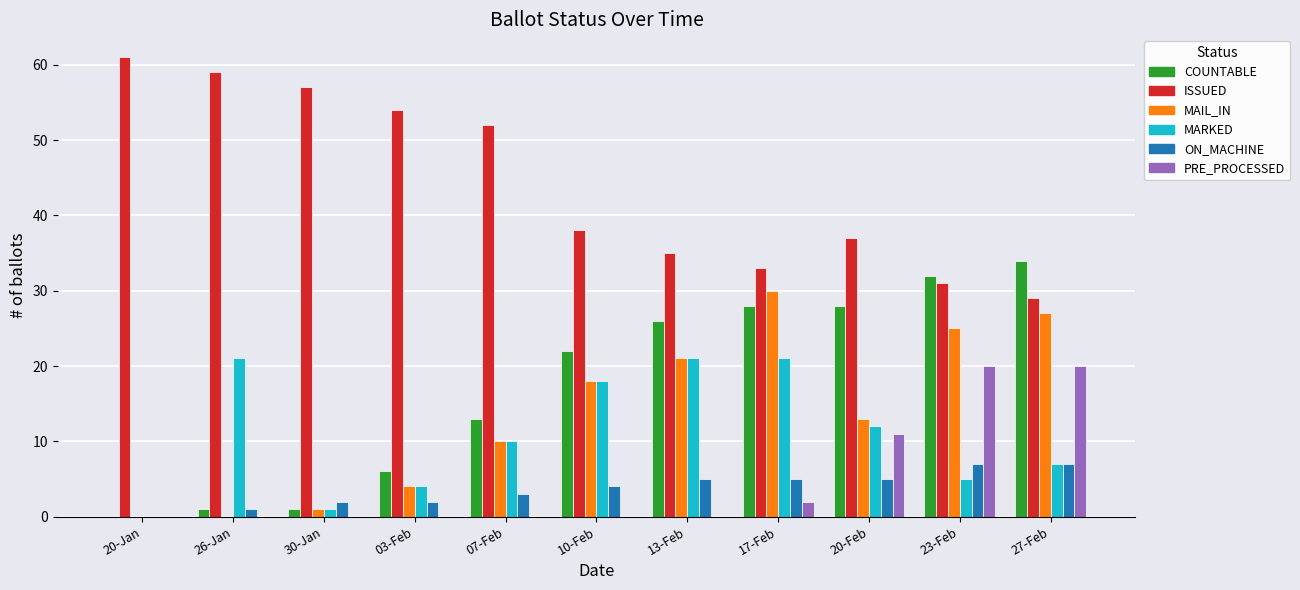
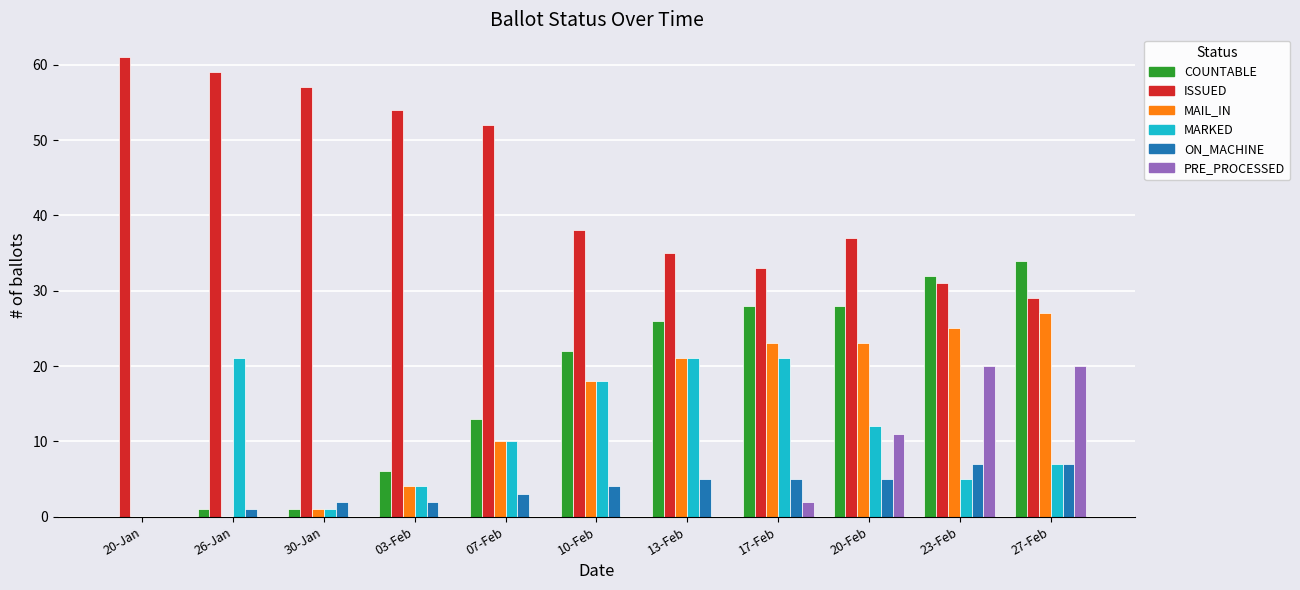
  {
    "COUNTABLE": {
      "20-Jan": 0,
      "26-Jan": 1,
      "30-Jan": 1,
      "03-Feb": 6,
      "07-Feb": 13,
      "10-Feb": 22,
      "13-Feb": 26,
      "17-Feb": 28,
      "20-Feb": 28,
      "23-Feb": 32,
      "27-Feb": 34
    },
    "ISSUED": {
      "20-Jan": 61,
      "26-Jan": 59,
      "30-Jan": 57,
      "03-Feb": 54,
      "07-Feb": 52,
      "10-Feb": 38,
      "13-Feb": 35,
      "17-Feb": 33,
      "20-Feb": 37,
      "23-Feb": 31,
      "27-Feb": 29
    },
    "MAIL_IN": {
      "20-Jan": 0,
      "26-Jan": 0,
      "30-Jan": 1,
      "03-Feb": 4,
      "07-Feb": 10,
      "10-Feb": 18,
      "13-Feb": 21,
-     "17-Feb": 30,
-     "20-Feb": 13,
+     "17-Feb": 23,
+     "20-Feb": 23,
      "23-Feb": 25,
      "27-Feb": 27
    },
    "MARKED": {
      "20-Jan": 0,
      "26-Jan": 21,
      "30-Jan": 1,
      "03-Feb": 4,
      "07-Feb": 10,
      "10-Feb": 18,
      "13-Feb": 21,
      "17-Feb": 21,
      "20-Feb": 12,
      "23-Feb": 5,
      "27-Feb": 7
    },
    "ON_MACHINE": {
      "20-Jan": 0,
      "26-Jan": 1,
      "30-Jan": 2,
      "03-Feb": 2,
      "07-Feb": 3,
      "10-Feb": 4,
      "13-Feb": 5,
      "17-Feb": 5,
      "20-Feb": 5,
      "23-Feb": 7,
      "27-Feb": 7
    },
    "PRE_PROCESSED": {
      "20-Jan": 0,
      "26-Jan": 0,
      "30-Jan": 0,
      "03-Feb": 0,
      "07-Feb": 0,
      "10-Feb": 0,
      "13-Feb": 0,
      "17-Feb": 2,
      "20-Feb": 11,
      "23-Feb": 20,
      "27-Feb": 20
    }
  }
